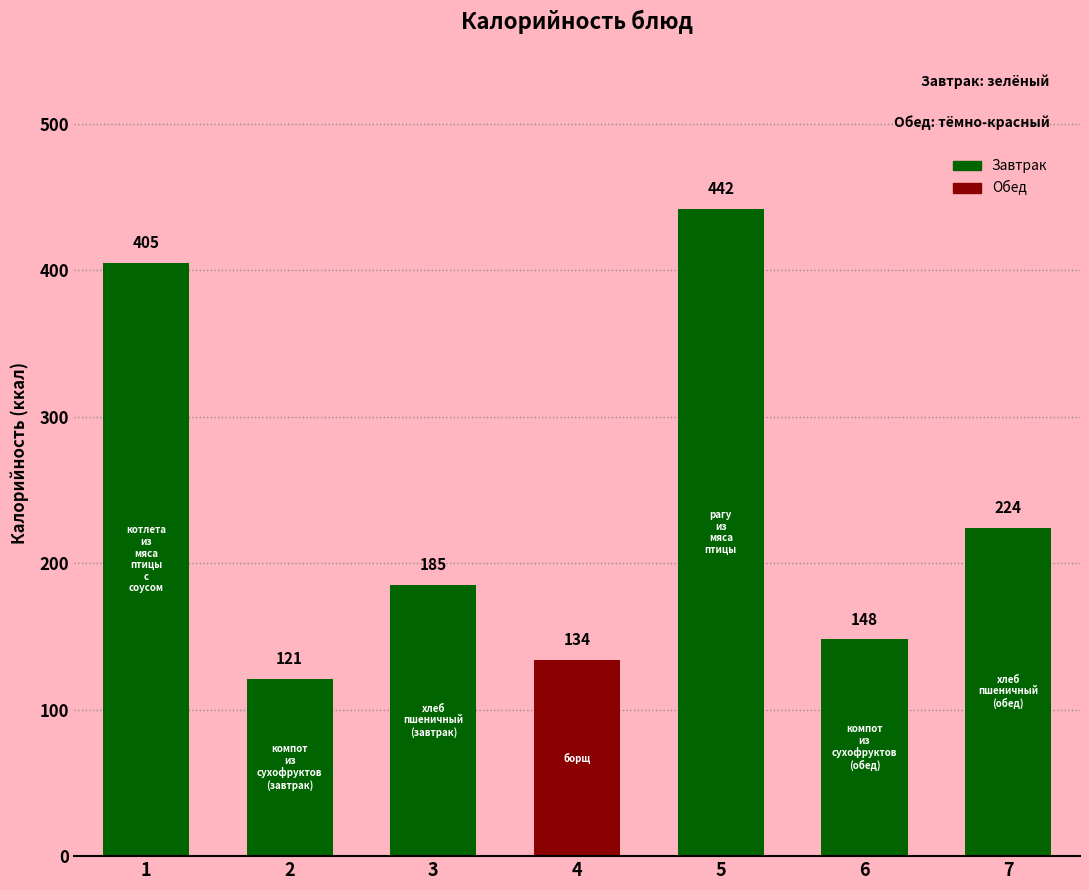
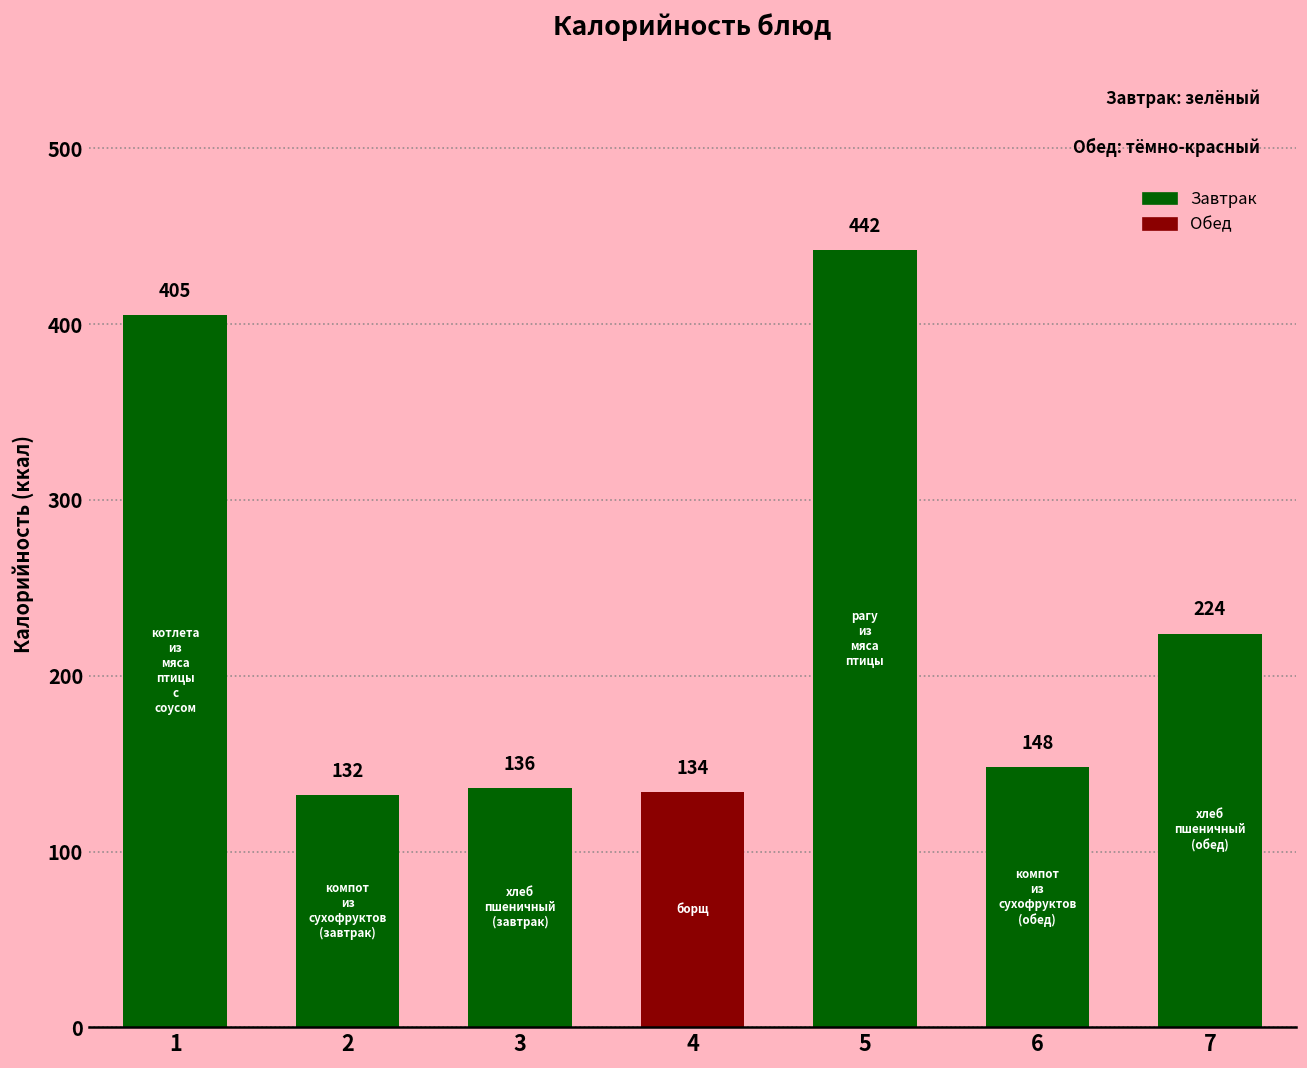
  {
    "1": 405,
-   "2": 121,
-   "3": 185,
+   "2": 132,
+   "3": 136,
    "4": 134,
    "5": 442,
    "6": 148,
    "7": 224
  }
